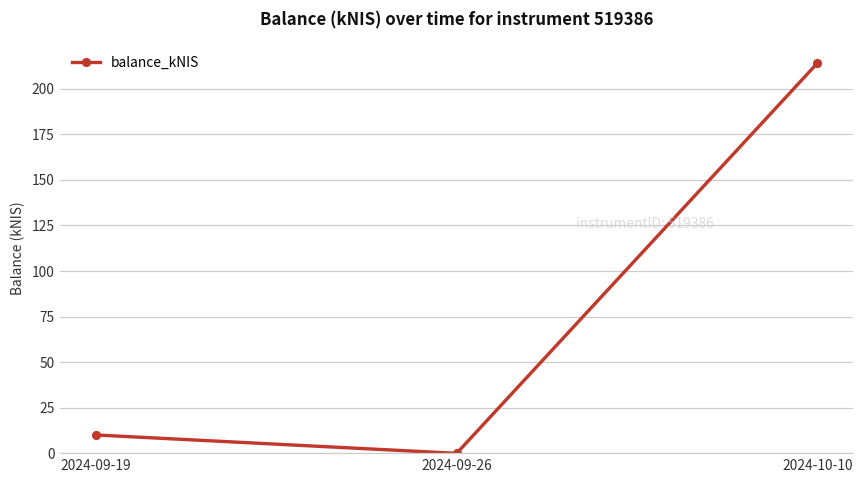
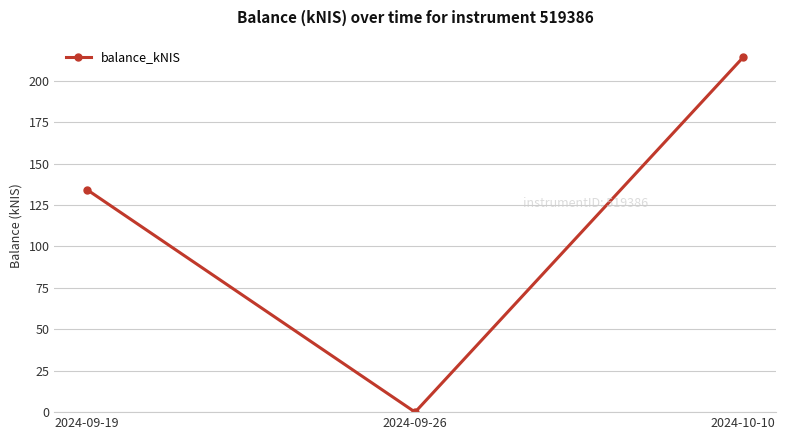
  {
-   "2024-09-19": 10,
+   "2024-09-19": 134,
    "2024-09-26": 0,
    "2024-10-10": 214
  }
